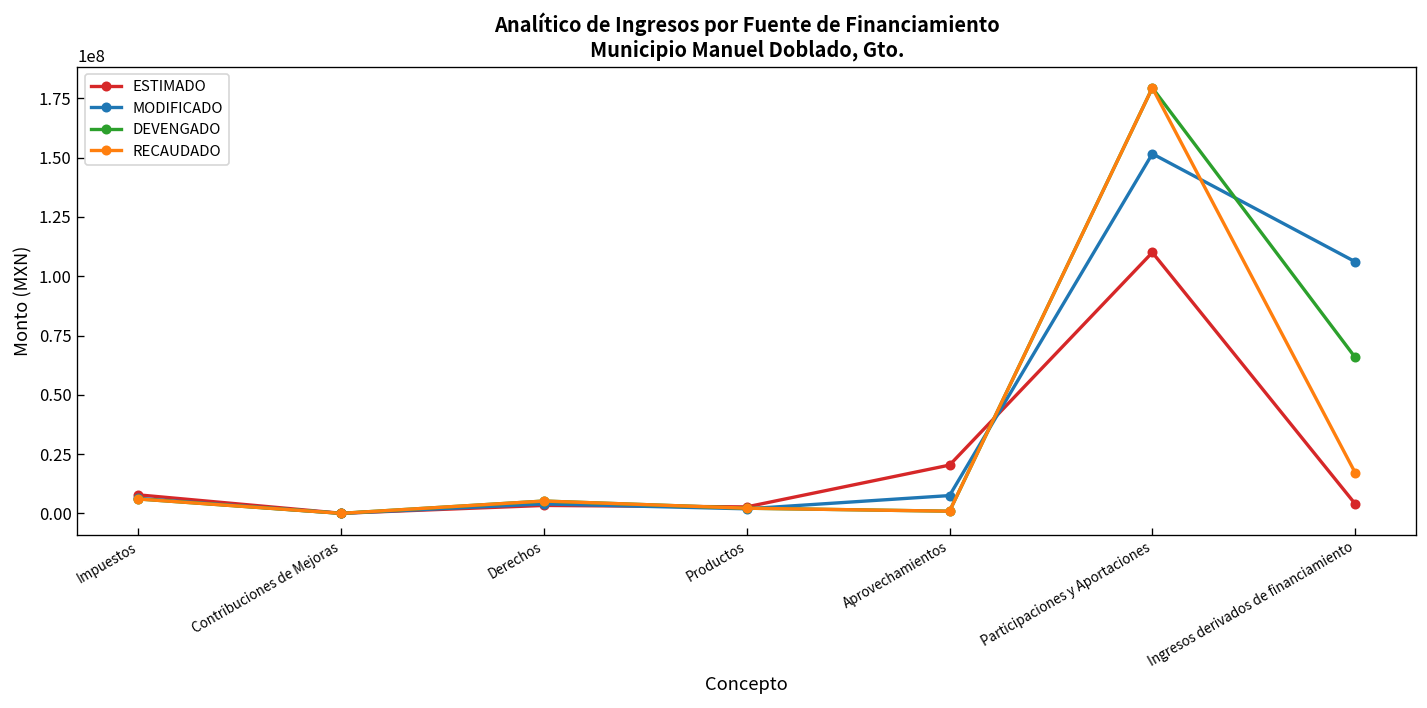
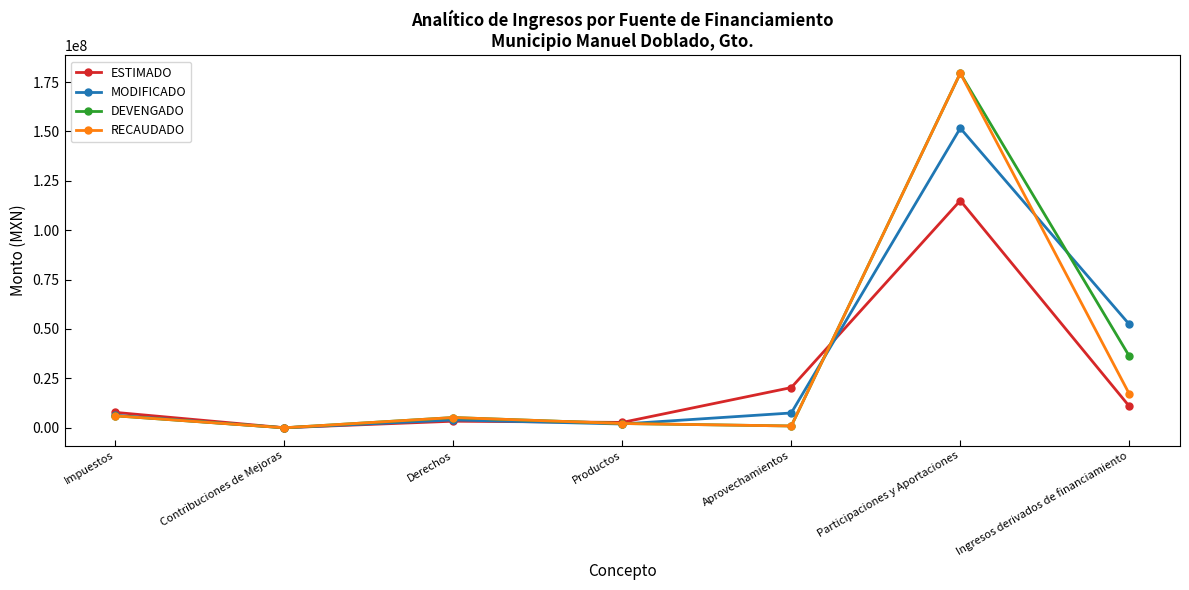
  {
    "ESTIMADO": {
      "Impuestos": 8000000,
      "Aprovechamientos": 20000000,
-     "Participaciones y Aportaciones": 110000000,
-     "Ingresos derivados de financiamiento": 4000000
+     "Participaciones y Aportaciones": 115000000,
+     "Ingresos derivados de financiamiento": 11000000
    },
    "MODIFICADO": {
      "Aprovechamientos": 7000000,
      "Participaciones y Aportaciones": 152000000,
-     "Ingresos derivados de financiamiento": 106000000
+     "Ingresos derivados de financiamiento": 52000000
    },
    "DEVENGADO": {
-     "Ingresos derivados de financiamiento": 66000000
+     "Ingresos derivados de financiamiento": 36000000
    },
    "RECAUDADO": {
      "Ingresos derivados de financiamiento": 17000000
    }
  }
